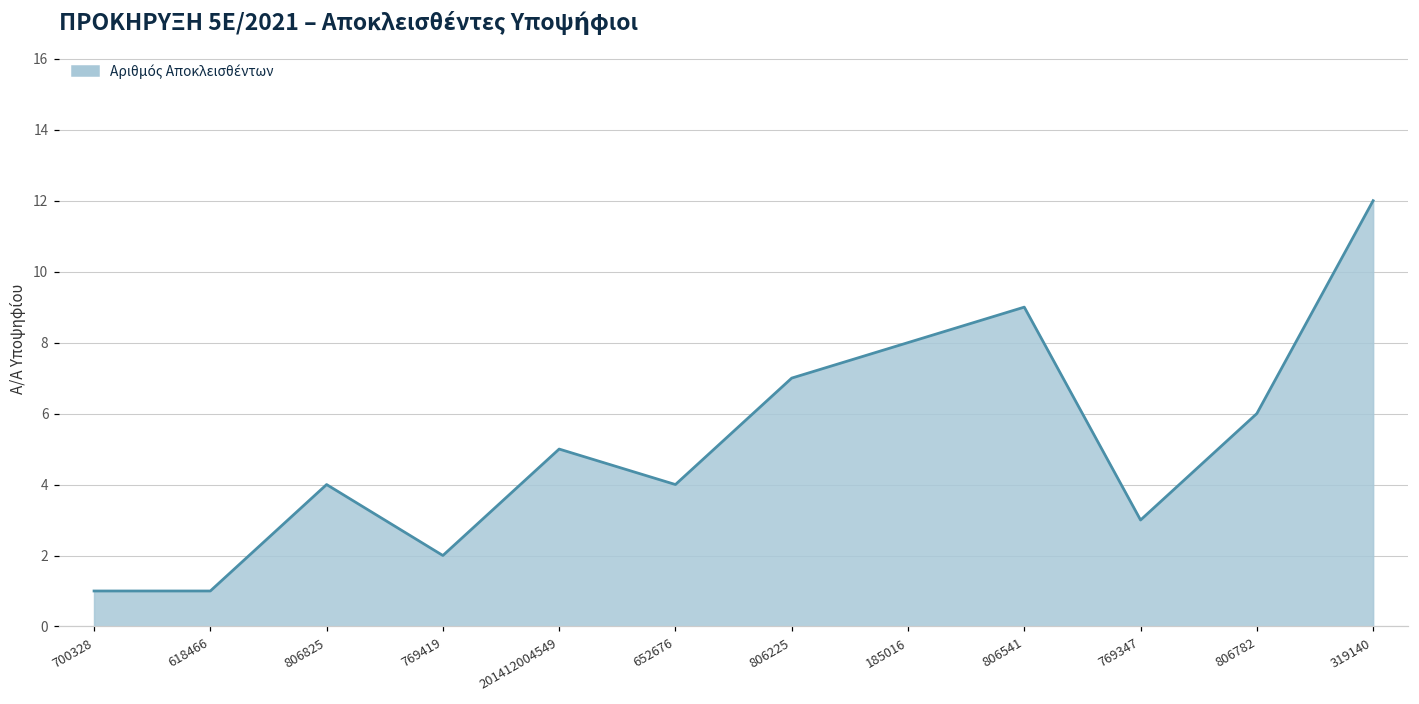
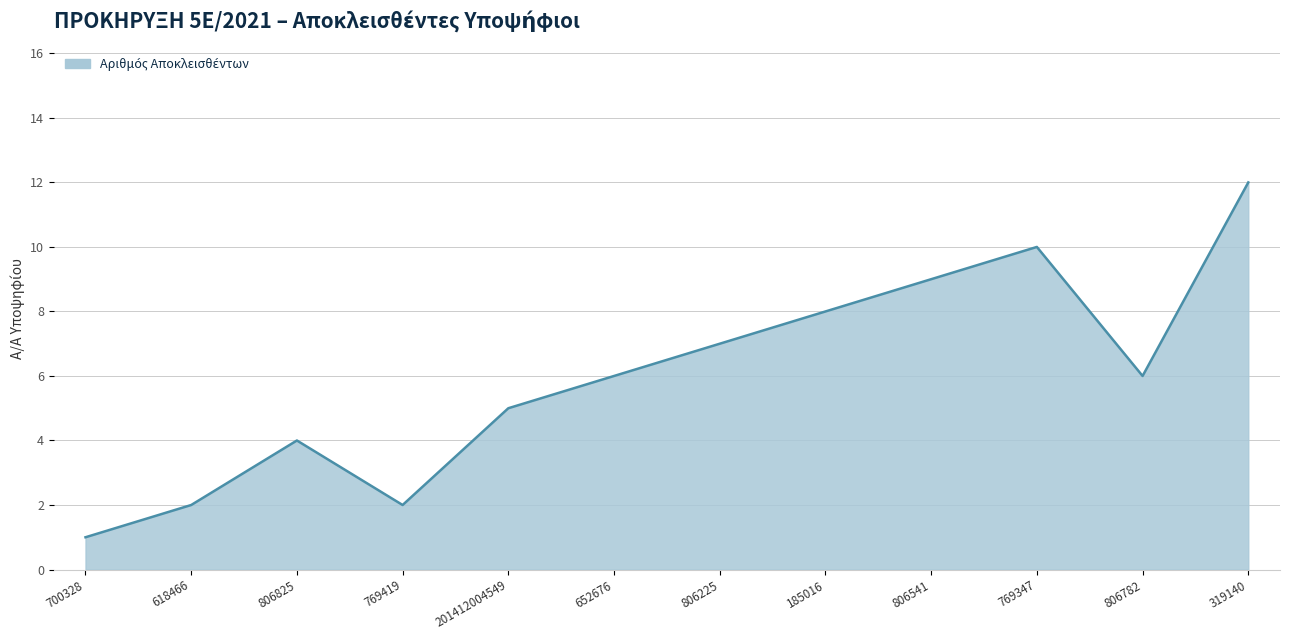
  {
    "700328": 1,
-   "618466": 1,
+   "618466": 2,
    "806825": 4,
    "769419": 2,
    "201412004549": 5,
-   "652676": 4,
+   "652676": 6,
    "806225": 7,
    "185016": 8,
    "806541": 9,
-   "769347": 3,
+   "769347": 10,
    "806782": 6,
    "319140": 12
  }
